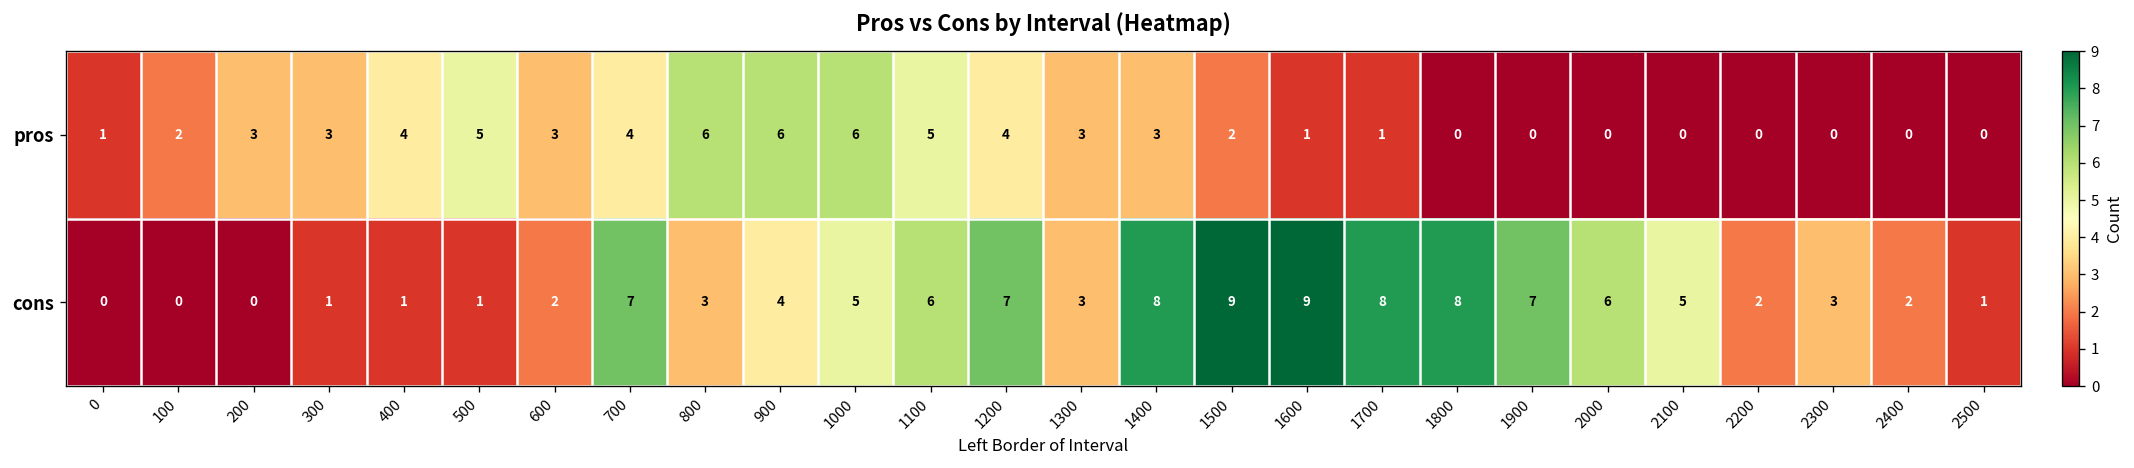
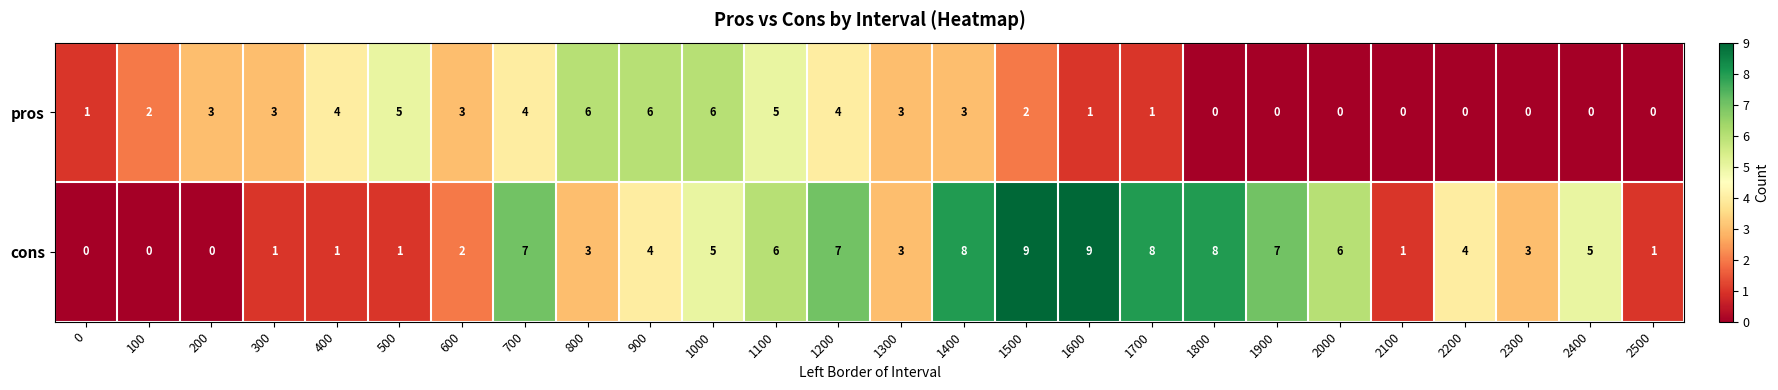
  {
    "pros": {
      "0": 1,
      "100": 2,
      "200": 3,
      "300": 3,
      "400": 4,
      "500": 5,
      "600": 3,
      "700": 4,
      "800": 6,
      "900": 6,
      "1000": 6,
      "1100": 5,
      "1200": 4,
      "1300": 3,
      "1400": 3,
      "1500": 2,
      "1600": 1,
      "1700": 1,
      "1800": 0,
      "1900": 0,
      "2000": 0,
      "2100": 0,
      "2200": 0,
      "2300": 0,
      "2400": 0,
      "2500": 0
    },
    "cons": {
      "0": 0,
      "100": 0,
      "200": 0,
      "300": 1,
      "400": 1,
      "500": 1,
      "600": 2,
      "700": 7,
      "800": 3,
      "900": 4,
      "1000": 5,
      "1100": 6,
      "1200": 7,
      "1300": 3,
      "1400": 8,
      "1500": 9,
      "1600": 9,
      "1700": 8,
      "1800": 8,
      "1900": 7,
      "2000": 6,
-     "2100": 5,
-     "2200": 2,
+     "2100": 1,
+     "2200": 4,
      "2300": 3,
-     "2400": 2,
+     "2400": 5,
      "2500": 1
    }
  }
